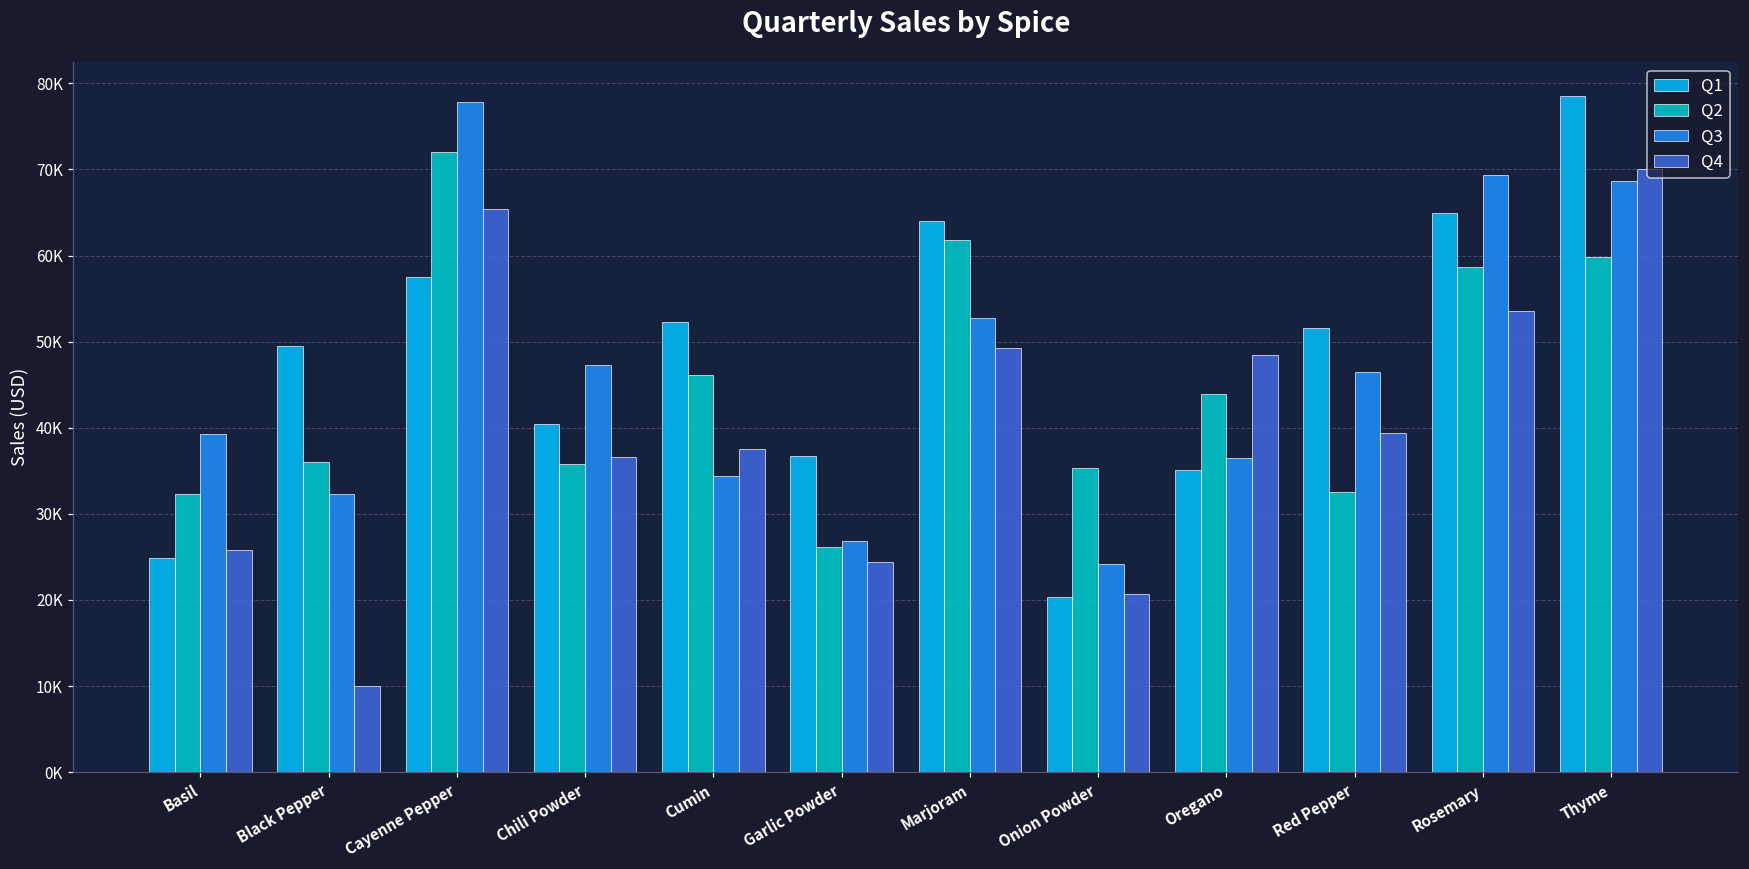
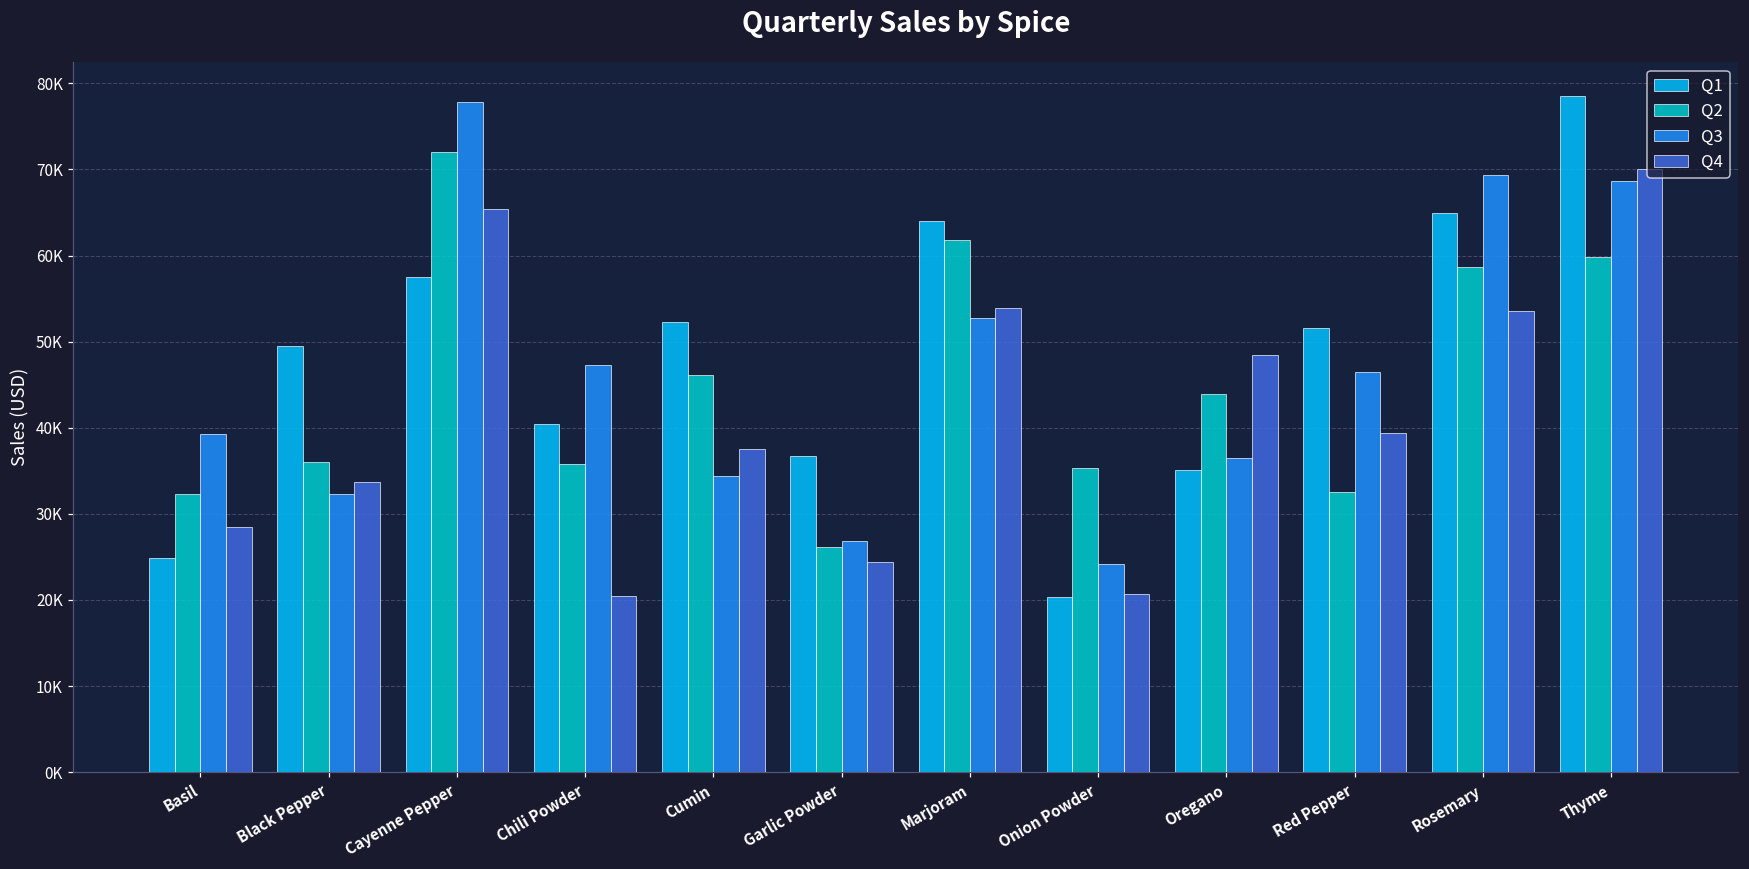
  {
    "Q4": {
-     "Basil": 26000,
-     "Black Pepper": 10000,
+     "Basil": 29000,
+     "Black Pepper": 34000,
      "Cayenne Pepper": 65000,
-     "Chili Powder": 37000,
+     "Chili Powder": 21000,
      "Cumin": 38000,
      "Garlic Powder": 24000,
-     "Marjoram": 49000,
+     "Marjoram": 54000,
      "Onion Powder": 21000,
      "Oregano": 49000,
      "Red Pepper": 39000,
      "Rosemary": 54000
    }
  }
